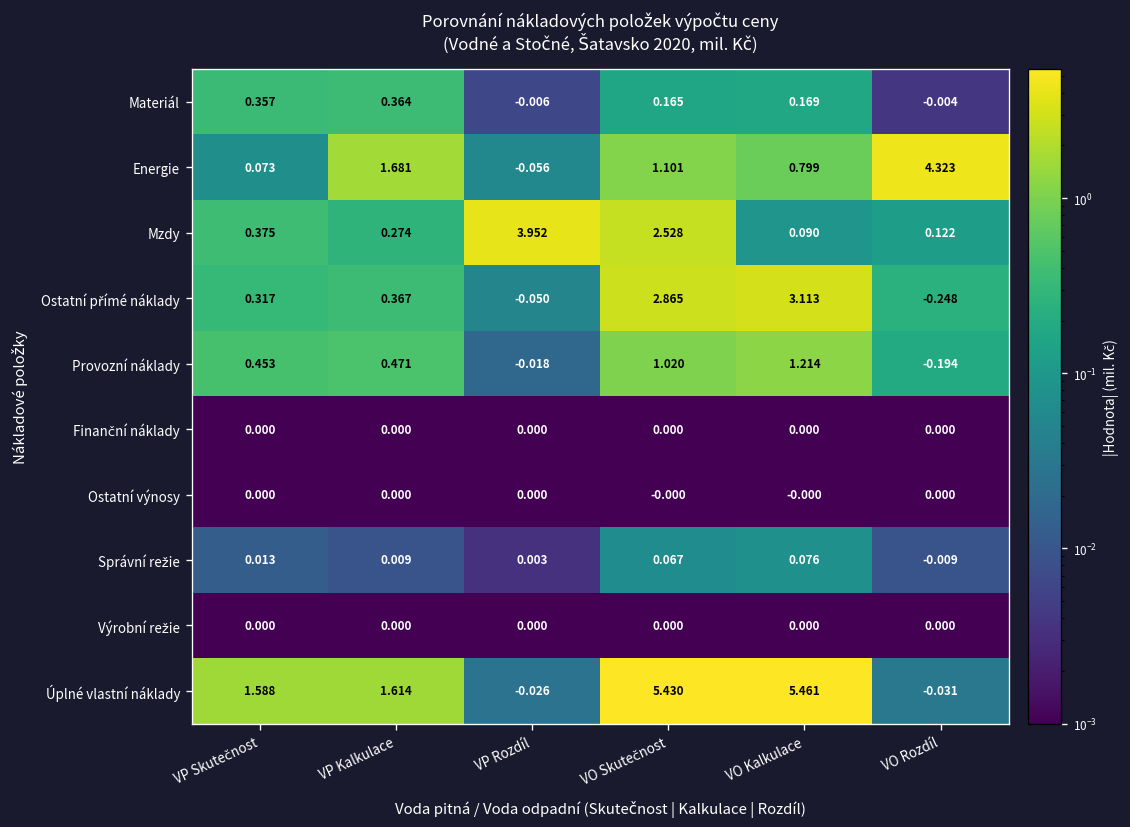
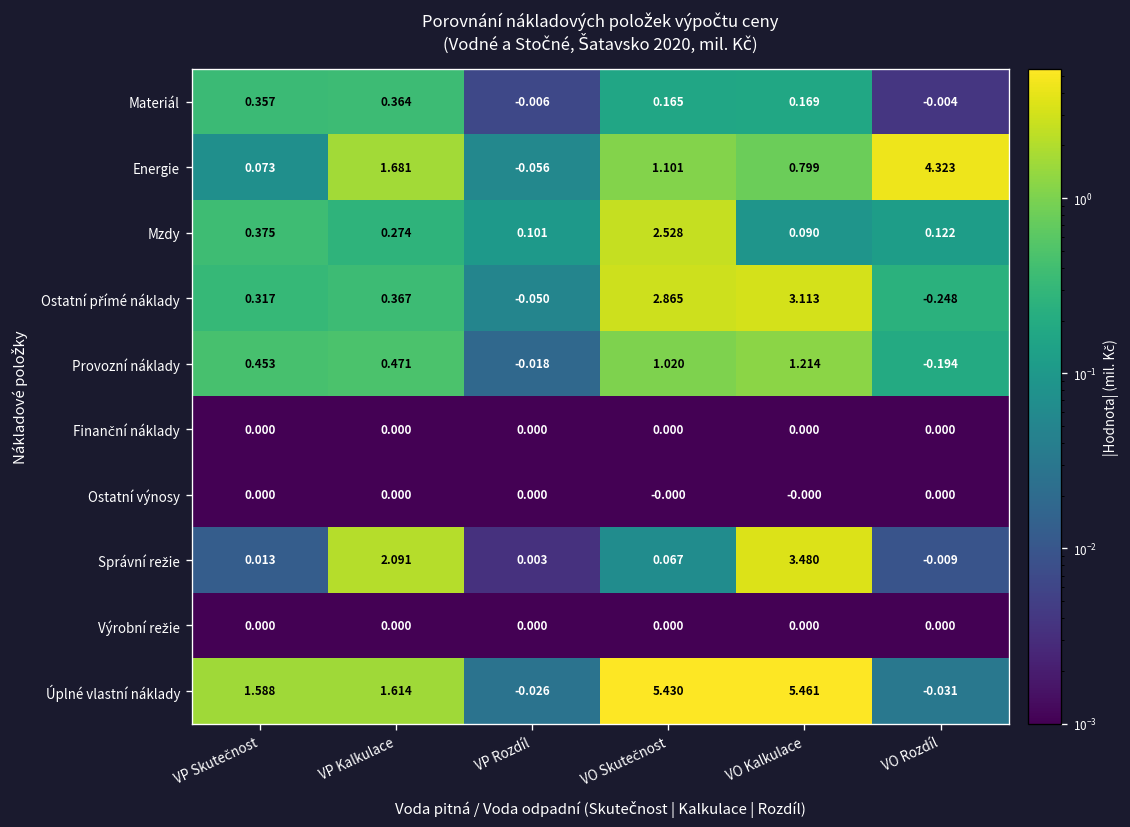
  {
    "Materiál": {
      "VP Skutečnost": 0.357,
      "VP Kalkulace": 0.364,
      "VP Rozdíl": -0.006,
      "VO Skutečnost": 0.165,
      "VO Kalkulace": 0.169,
      "VO Rozdíl": -0.004
    },
    "Energie": {
      "VP Skutečnost": 0.073,
      "VP Kalkulace": 1.681,
      "VP Rozdíl": -0.056,
      "VO Skutečnost": 1.101,
      "VO Kalkulace": 0.799,
      "VO Rozdíl": 4.323
    },
    "Mzdy": {
      "VP Skutečnost": 0.375,
      "VP Kalkulace": 0.274,
-     "VP Rozdíl": 3.952,
+     "VP Rozdíl": 0.101,
      "VO Skutečnost": 2.528,
      "VO Kalkulace": 0.090,
      "VO Rozdíl": 0.122
    },
    "Ostatní přímé náklady": {
      "VP Skutečnost": 0.317,
      "VP Kalkulace": 0.367,
      "VP Rozdíl": -0.050,
      "VO Skutečnost": 2.865,
      "VO Kalkulace": 3.113,
      "VO Rozdíl": -0.248
    },
    "Provozní náklady": {
      "VP Skutečnost": 0.453,
      "VP Kalkulace": 0.471,
      "VP Rozdíl": -0.018,
      "VO Skutečnost": 1.020,
      "VO Kalkulace": 1.214,
      "VO Rozdíl": -0.194
    },
    "Finanční náklady": {
      "VP Skutečnost": 0.000,
      "VP Kalkulace": 0.000,
      "VP Rozdíl": 0.000,
      "VO Skutečnost": 0.000,
      "VO Kalkulace": 0.000,
      "VO Rozdíl": 0.000
    },
    "Ostatní výnosy": {
      "VP Skutečnost": 0.000,
      "VP Kalkulace": 0.000,
      "VP Rozdíl": 0.000,
      "VO Skutečnost": -0.000,
      "VO Kalkulace": -0.000,
      "VO Rozdíl": 0.000
    },
    "Správní režie": {
      "VP Skutečnost": 0.013,
-     "VP Kalkulace": 0.009,
+     "VP Kalkulace": 2.091,
      "VP Rozdíl": 0.003,
      "VO Skutečnost": 0.067,
-     "VO Kalkulace": 0.076,
+     "VO Kalkulace": 3.480,
      "VO Rozdíl": -0.009
    },
    "Výrobní režie": {
      "VP Skutečnost": 0.000,
      "VP Kalkulace": 0.000,
      "VP Rozdíl": 0.000,
      "VO Skutečnost": 0.000,
      "VO Kalkulace": 0.000,
      "VO Rozdíl": 0.000
    },
    "Úplné vlastní náklady": {
      "VP Skutečnost": 1.588,
      "VP Kalkulace": 1.614,
      "VP Rozdíl": -0.026,
      "VO Skutečnost": 5.430,
      "VO Kalkulace": 5.461,
      "VO Rozdíl": -0.031
    }
  }
